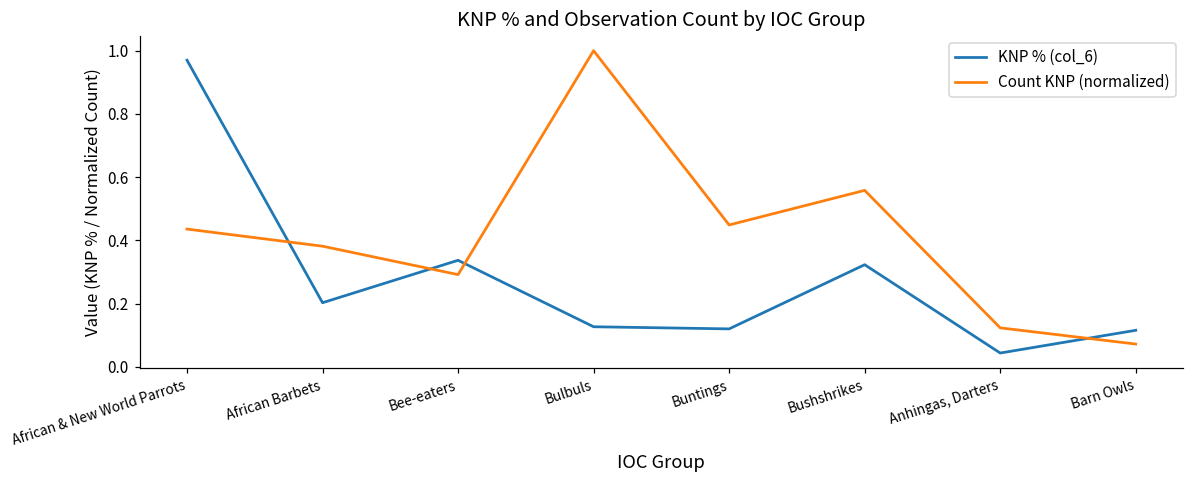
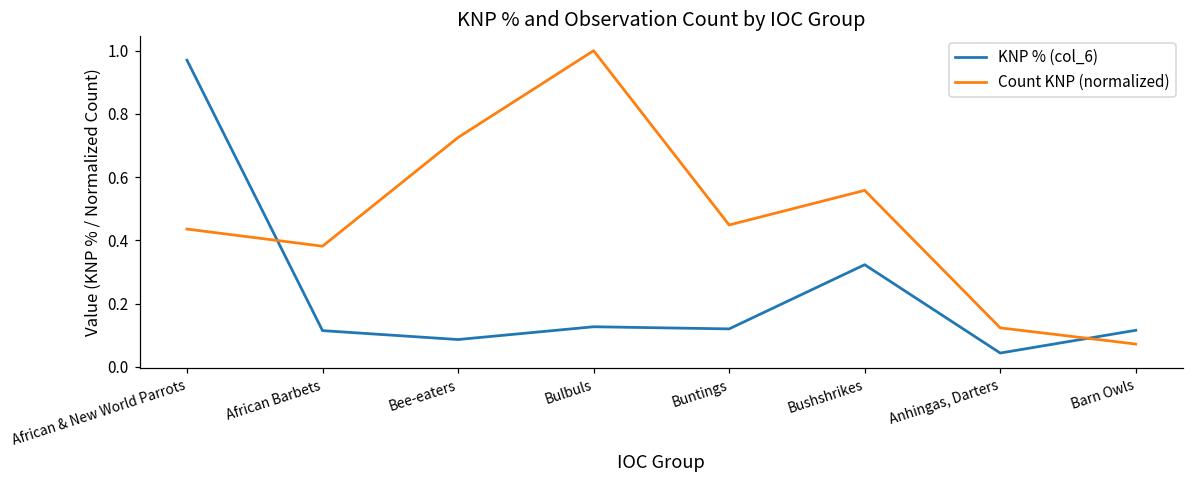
  {
    "KNP % (col_6)": {
      "African & New World Parrots": 0.97,
-     "African Barbets": 0.20,
-     "Bee-eaters": 0.34,
+     "African Barbets": 0.11,
+     "Bee-eaters": 0.09,
      "Bulbuls": 0.13,
      "Buntings": 0.12,
      "Bushshrikes": 0.32,
      "Anhingas, Darters": 0.04,
      "Barn Owls": 0.12
    },
    "Count KNP (normalized)": {
      "African & New World Parrots": 0.44,
      "African Barbets": 0.38,
-     "Bee-eaters": 0.29,
+     "Bee-eaters": 0.73,
      "Bulbuls": 1.00,
      "Buntings": 0.45,
      "Bushshrikes": 0.56,
      "Anhingas, Darters": 0.12,
      "Barn Owls": 0.07
    }
  }
